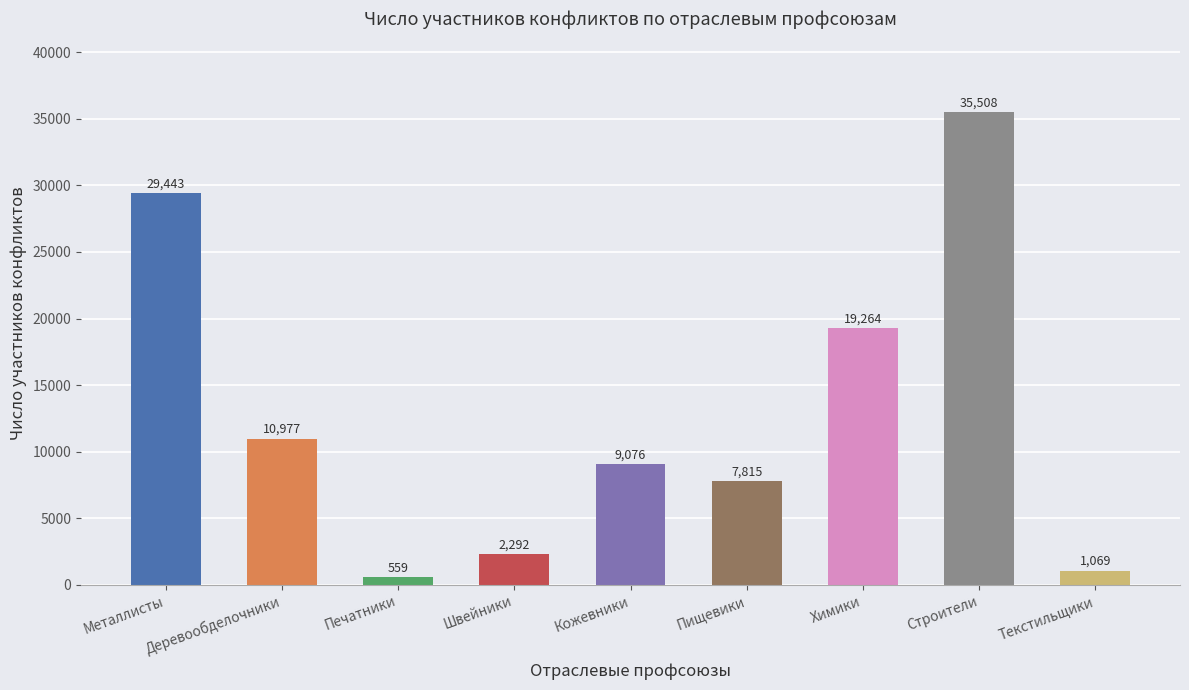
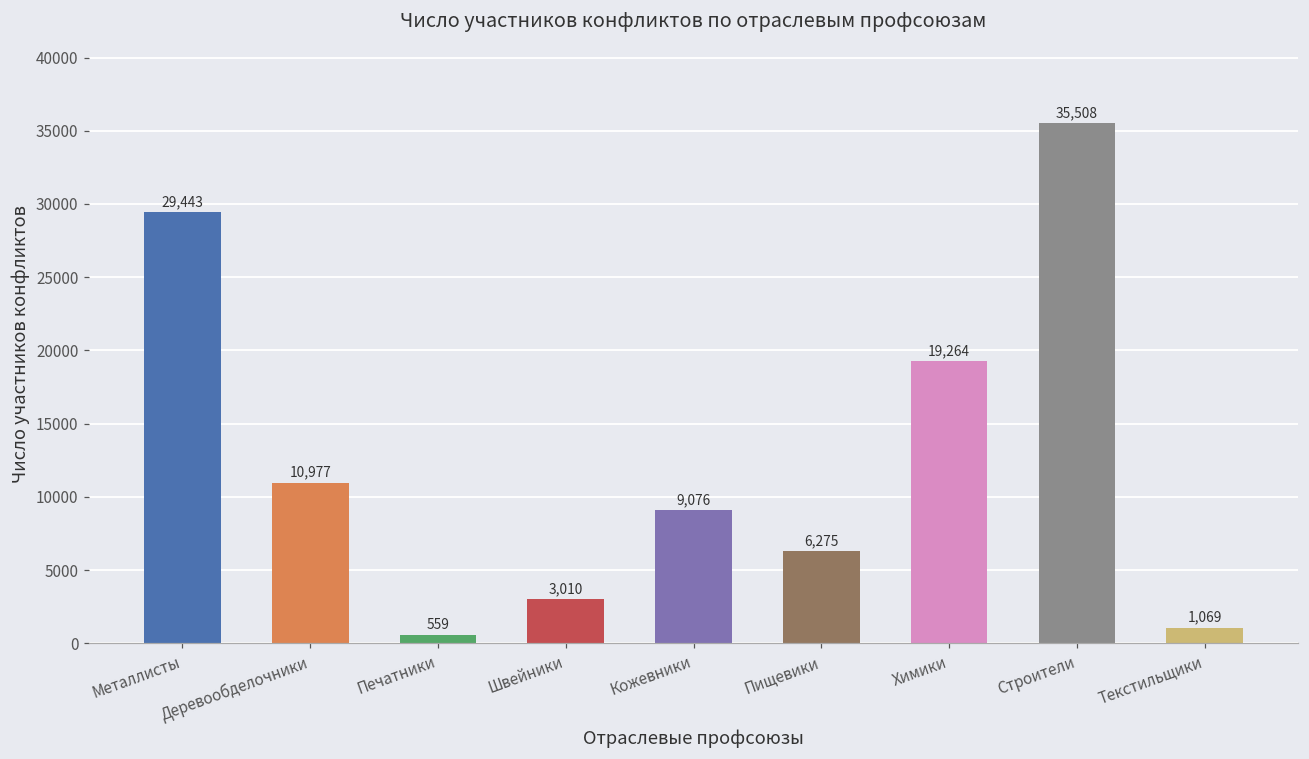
  {
    "Металлисты": "29,443",
    "Деревообделочники": "10,977",
    "Печатники": "559",
-   "Швейники": "2,292",
+   "Швейники": "3,010",
    "Кожевники": "9,076",
-   "Пищевики": "7,815",
+   "Пищевики": "6,275",
    "Химики": "19,264",
    "Строители": "35,508",
    "Текстильщики": "1,069"
  }
